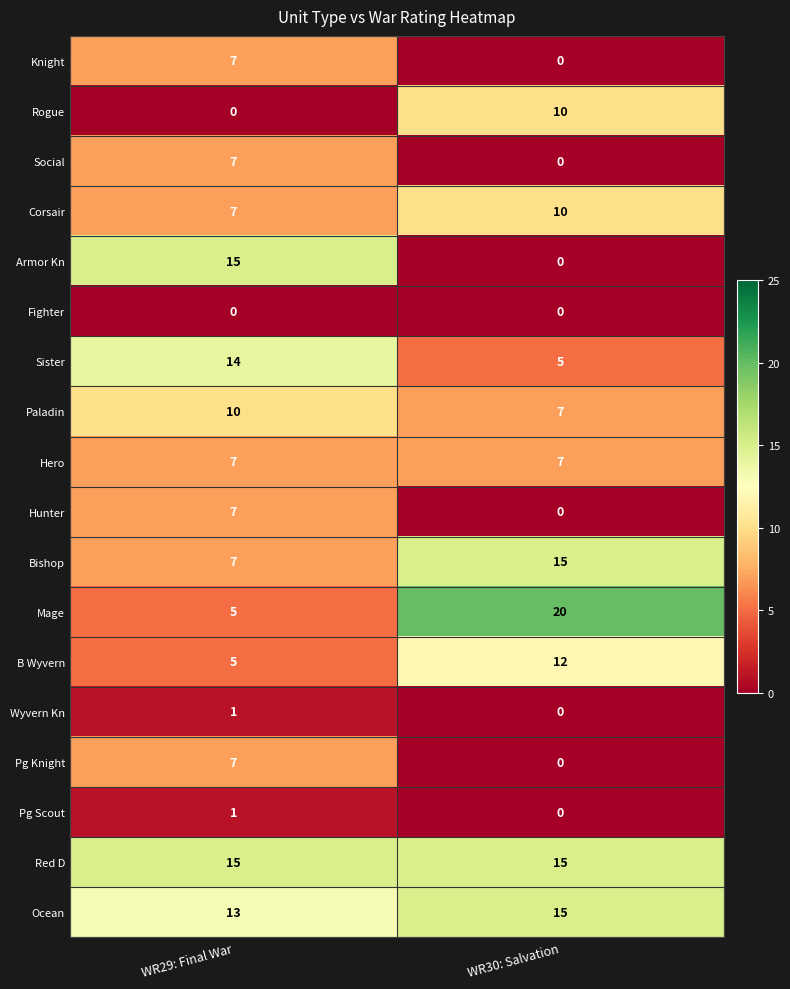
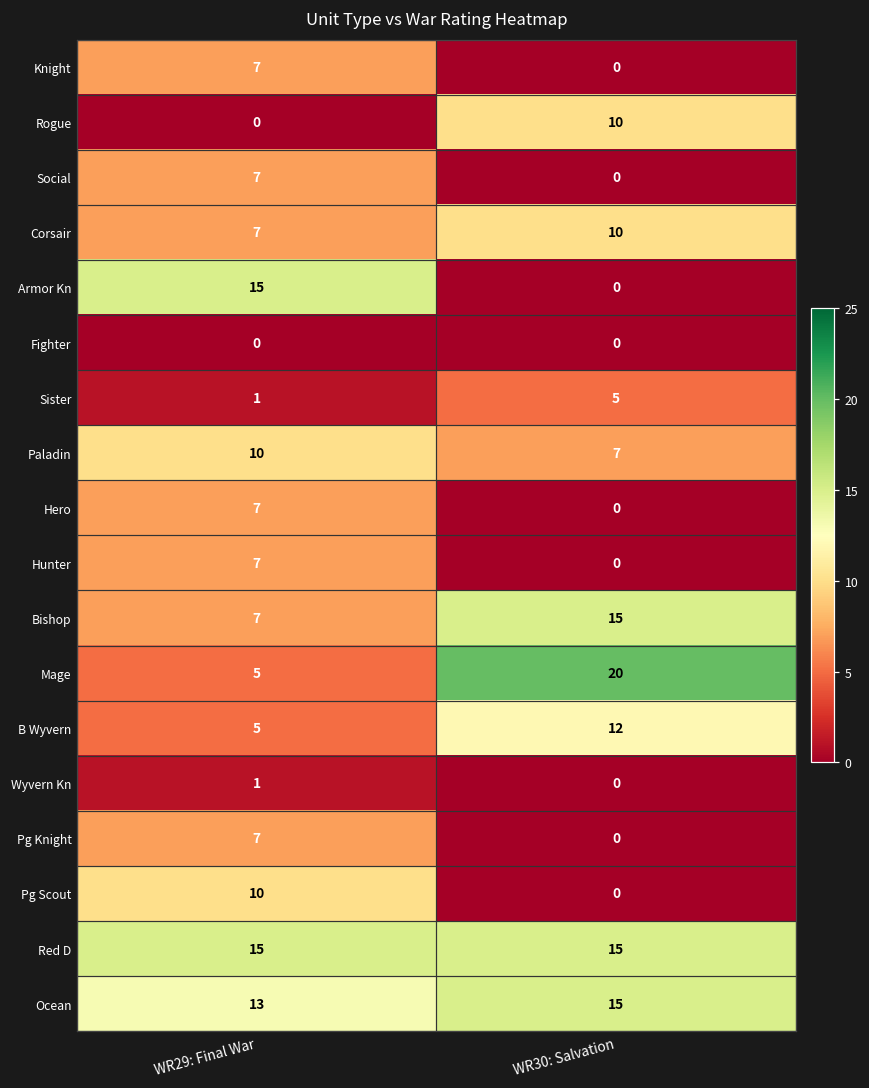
  {
    "Knight": {
      "WR29: Final War": 7,
      "WR30: Salvation": 0
    },
    "Rogue": {
      "WR29: Final War": 0,
      "WR30: Salvation": 10
    },
    "Social": {
      "WR29: Final War": 7,
      "WR30: Salvation": 0
    },
    "Corsair": {
      "WR29: Final War": 7,
      "WR30: Salvation": 10
    },
    "Armor Kn": {
      "WR29: Final War": 15,
      "WR30: Salvation": 0
    },
    "Fighter": {
      "WR29: Final War": 0,
      "WR30: Salvation": 0
    },
    "Sister": {
-     "WR29: Final War": 14,
+     "WR29: Final War": 1,
      "WR30: Salvation": 5
    },
    "Paladin": {
      "WR29: Final War": 10,
      "WR30: Salvation": 7
    },
    "Hero": {
      "WR29: Final War": 7,
-     "WR30: Salvation": 7
+     "WR30: Salvation": 0
    },
    "Hunter": {
      "WR29: Final War": 7,
      "WR30: Salvation": 0
    },
    "Bishop": {
      "WR29: Final War": 7,
      "WR30: Salvation": 15
    },
    "Mage": {
      "WR29: Final War": 5,
      "WR30: Salvation": 20
    },
    "B Wyvern": {
      "WR29: Final War": 5,
      "WR30: Salvation": 12
    },
    "Wyvern Kn": {
      "WR29: Final War": 1,
      "WR30: Salvation": 0
    },
    "Pg Knight": {
      "WR29: Final War": 7,
      "WR30: Salvation": 0
    },
    "Pg Scout": {
-     "WR29: Final War": 1,
+     "WR29: Final War": 10,
      "WR30: Salvation": 0
    },
    "Red D": {
      "WR29: Final War": 15,
      "WR30: Salvation": 15
    },
    "Ocean": {
      "WR29: Final War": 13,
      "WR30: Salvation": 15
    }
  }
